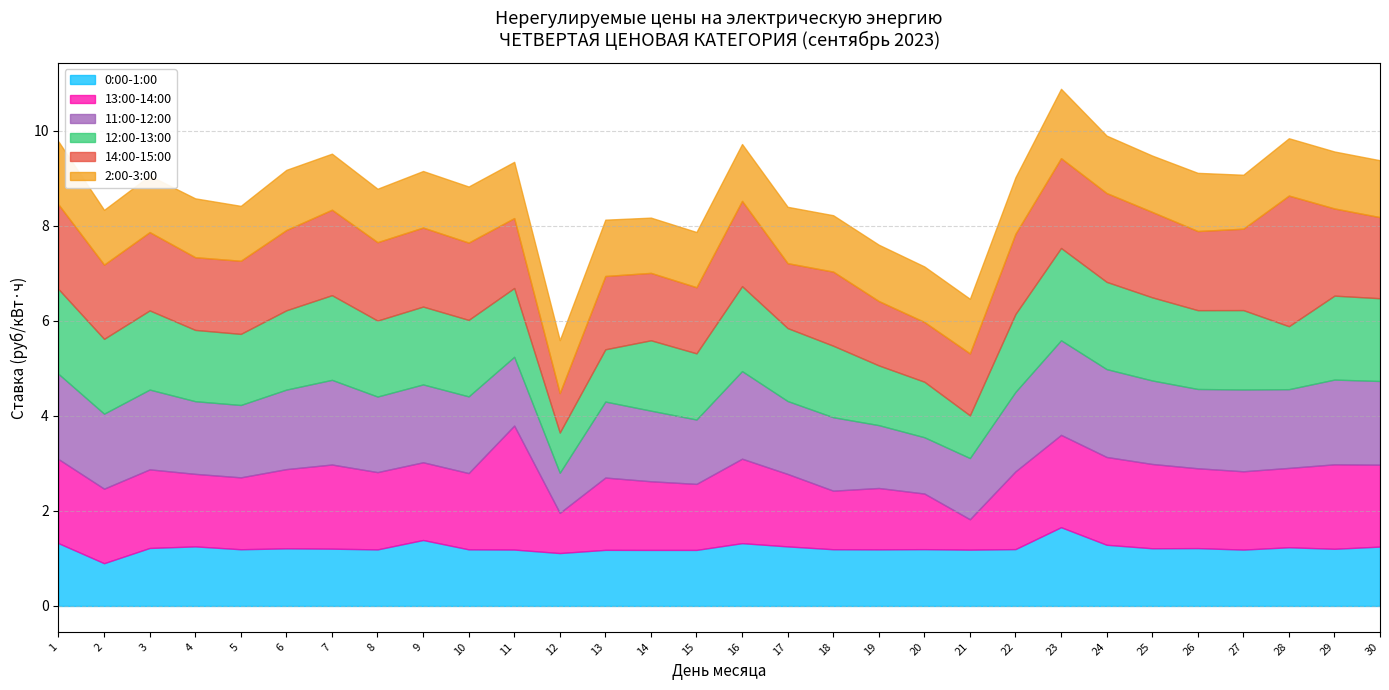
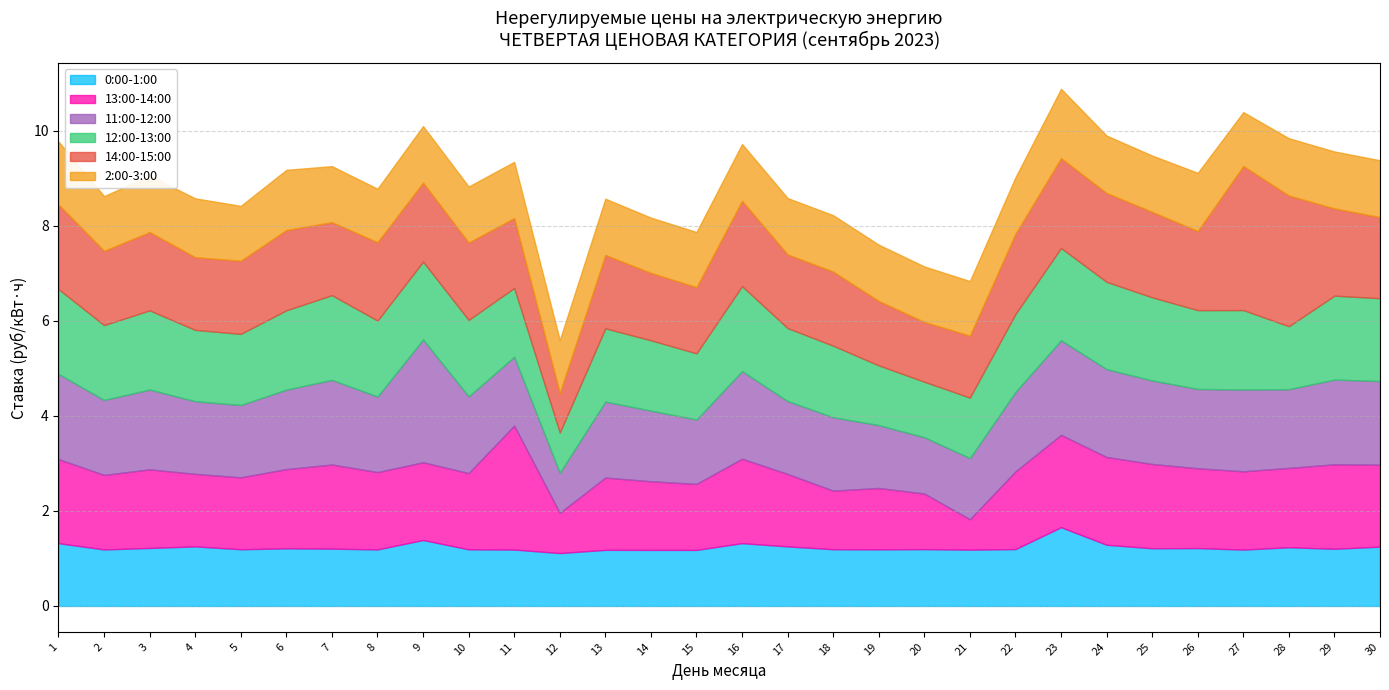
  {
    "0:00-1:00": {
      "1": 1.3,
-     "2": 0.9,
+     "2": 1.2,
      "3": 1.2,
      "4": 1.3,
      "5": 1.2,
      "6": 1.2,
      "7": 1.2,
      "8": 1.2,
      "9": 1.4,
      "10": 1.2,
      "11": 1.2,
      "12": 1.1,
      "13": 1.2,
      "14": 1.2,
      "15": 1.2,
      "16": 1.3,
      "17": 1.3,
      "18": 1.2,
      "19": 1.2,
      "20": 1.2,
      "21": 1.2,
      "22": 1.2,
      "23": 1.7,
      "24": 1.3,
      "25": 1.2,
      "26": 1.2,
      "27": 1.2,
      "28": 1.2,
      "29": 1.2,
      "30": 1.2
    },
    "13:00-14:00": {
      "1": 1.8,
      "2": 1.6,
      "3": 1.7,
      "4": 1.5,
      "5": 1.5,
      "6": 1.7,
      "7": 1.8,
      "8": 1.6,
      "9": 1.6,
      "10": 1.6,
      "11": 2.6,
      "12": 0.8,
      "13": 1.5,
      "14": 1.4,
      "15": 1.4,
      "16": 1.8,
      "17": 1.5,
      "18": 1.2,
      "19": 1.3,
      "20": 1.2,
      "21": 0.6,
      "22": 1.6,
      "23": 1.9,
      "24": 1.8,
      "25": 1.8,
      "26": 1.7,
      "27": 1.6,
      "28": 1.7,
      "29": 1.8,
      "30": 1.7
    },
    "11:00-12:00": {
      "1": 1.8,
      "2": 1.6,
      "3": 1.7,
      "4": 1.5,
      "5": 1.5,
      "6": 1.7,
      "7": 1.8,
      "8": 1.6,
-     "9": 1.6,
+     "9": 2.6,
      "10": 1.6,
      "11": 1.4,
      "12": 0.8,
      "13": 1.6,
      "14": 1.5,
      "15": 1.4,
      "16": 1.8,
      "17": 1.5,
      "18": 1.5,
      "19": 1.3,
      "20": 1.2,
      "21": 1.3,
      "22": 1.7,
      "23": 2.0,
      "24": 1.8,
      "25": 1.8,
      "26": 1.7,
      "27": 1.7,
      "28": 1.7,
      "29": 1.8,
      "30": 1.8
    },
    "12:00-13:00": {
      "1": 1.8,
      "2": 1.6,
      "3": 1.7,
      "4": 1.5,
      "5": 1.5,
      "6": 1.7,
      "7": 1.8,
      "8": 1.6,
      "9": 1.6,
      "10": 1.6,
      "11": 1.4,
      "12": 0.8,
-     "13": 1.1,
+     "13": 1.5,
      "14": 1.5,
      "15": 1.4,
      "16": 1.8,
      "17": 1.5,
      "18": 1.5,
      "19": 1.3,
      "20": 1.2,
-     "21": 0.9,
+     "21": 1.3,
      "22": 1.6,
      "23": 1.9,
      "24": 1.8,
      "25": 1.8,
      "26": 1.7,
      "27": 1.7,
      "28": 1.3,
      "29": 1.8,
      "30": 1.7
    },
    "14:00-15:00": {
      "1": 1.8,
      "2": 1.6,
      "3": 1.6,
      "4": 1.5,
      "5": 1.5,
      "6": 1.7,
-     "7": 1.8,
+     "7": 1.5,
      "8": 1.7,
      "9": 1.7,
      "10": 1.6,
      "11": 1.5,
      "12": 0.8,
      "13": 1.5,
      "14": 1.4,
      "15": 1.4,
      "16": 1.8,
-     "17": 1.4,
+     "17": 1.6,
      "18": 1.6,
      "19": 1.4,
      "20": 1.3,
      "21": 1.3,
      "22": 1.7,
      "23": 1.9,
      "24": 1.9,
      "25": 1.8,
      "26": 1.7,
-     "27": 1.7,
+     "27": 3.0,
      "28": 2.8,
      "29": 1.8,
      "30": 1.7
    },
    "2:00-3:00": {
      "1": 1.3,
      "2": 1.2,
      "4": 1.2,
      "5": 1.2,
      "6": 1.3,
      "7": 1.2,
      "8": 1.1,
      "9": 1.2,
      "10": 1.2,
      "11": 1.2,
      "12": 1.1,
      "13": 1.2,
      "14": 1.2,
      "15": 1.2,
      "16": 1.2,
      "17": 1.2,
      "18": 1.2,
      "19": 1.2,
      "20": 1.2,
      "21": 1.1,
      "22": 1.2,
      "23": 1.5,
      "24": 1.2,
      "25": 1.2,
      "26": 1.2,
      "27": 1.1,
      "28": 1.2,
      "29": 1.2,
      "30": 1.2
    }
  }
